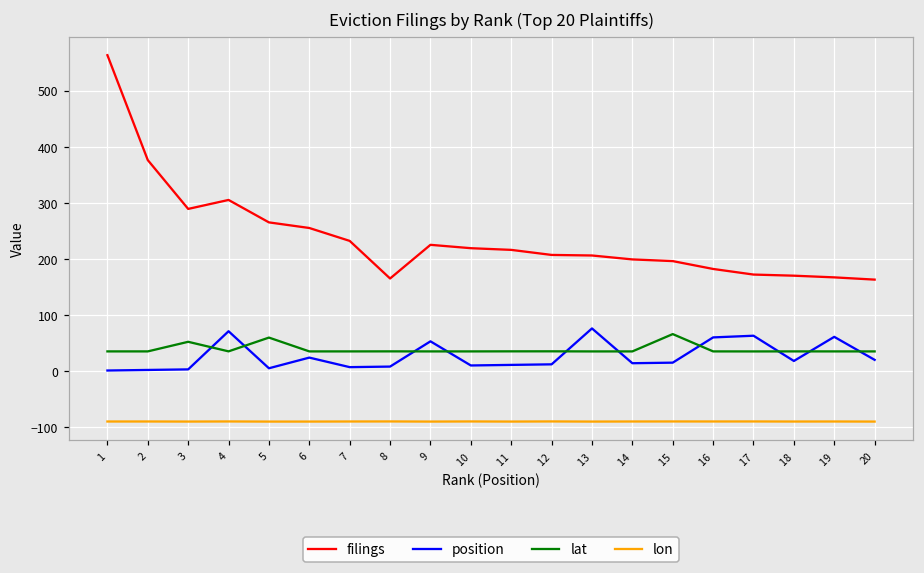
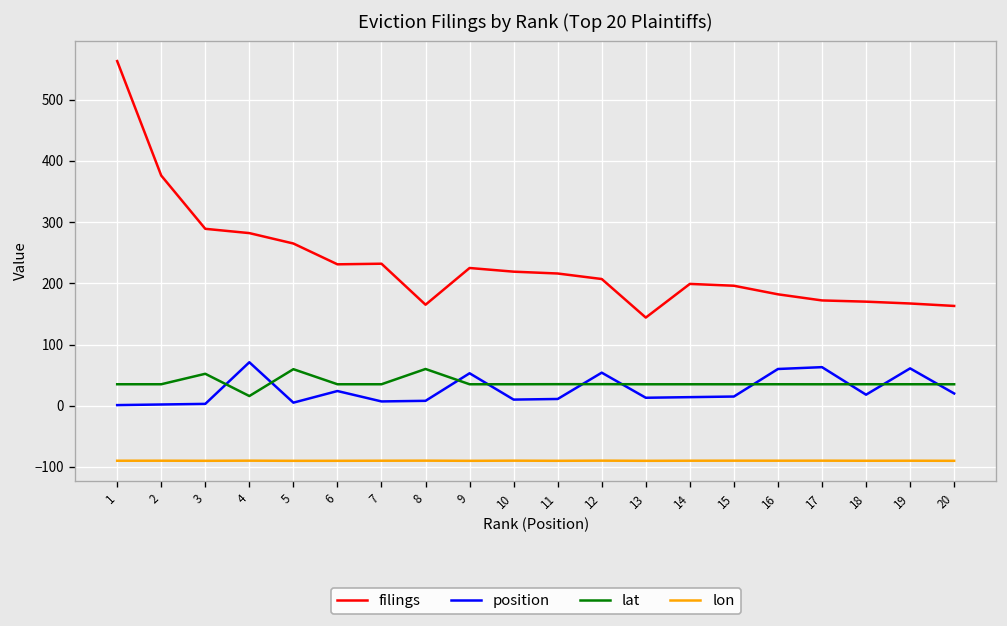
  {
    "filings": {
      "1": 560,
      "2": 380,
      "3": 290,
-     "4": 310,
+     "4": 280,
      "5": 270,
-     "6": 260,
+     "6": 230,
      "7": 230,
      "8": 170,
      "9": 230,
      "10": 220,
      "11": 220,
      "12": 210,
-     "13": 210,
+     "13": 140,
      "14": 200,
      "15": 200,
      "16": 180,
      "17": 170,
      "18": 170,
      "19": 170,
      "20": 160
    },
    "position": {
      "1": 0,
      "2": 0,
      "3": 0,
      "4": 70,
      "5": 10,
      "6": 20,
      "7": 10,
      "8": 10,
      "9": 50,
      "10": 10,
      "11": 10,
-     "12": 10,
-     "13": 80,
+     "12": 50,
+     "13": 10,
      "14": 10,
      "15": 20,
      "16": 60,
      "17": 60,
      "18": 20,
      "19": 60,
      "20": 20
    },
    "lat": {
      "1": 40,
      "2": 40,
      "3": 50,
-     "4": 40,
+     "4": 20,
      "5": 60,
      "6": 40,
      "7": 40,
-     "8": 40,
+     "8": 60,
      "9": 40,
      "10": 40,
      "11": 40,
      "12": 40,
      "13": 40,
      "14": 40,
-     "15": 70,
+     "15": 40,
      "16": 40,
      "17": 40,
      "18": 40,
      "19": 40,
      "20": 40
    },
    "lon": {
      "1": -90,
      "2": -90,
      "3": -90,
      "4": -90,
      "5": -90,
      "6": -90,
      "7": -90,
      "8": -90,
      "9": -90,
      "10": -90,
      "11": -90,
      "12": -90,
      "13": -90,
      "14": -90,
      "15": -90,
      "16": -90,
      "17": -90,
      "18": -90,
      "19": -90,
      "20": -90
    }
  }
